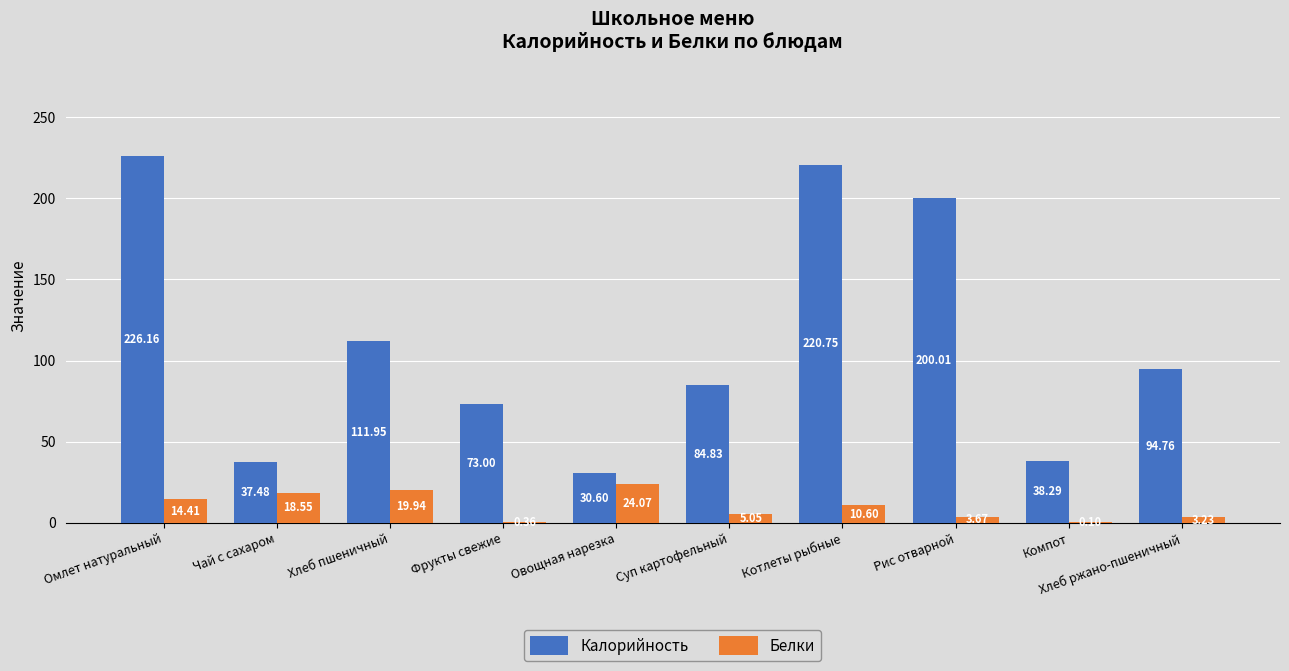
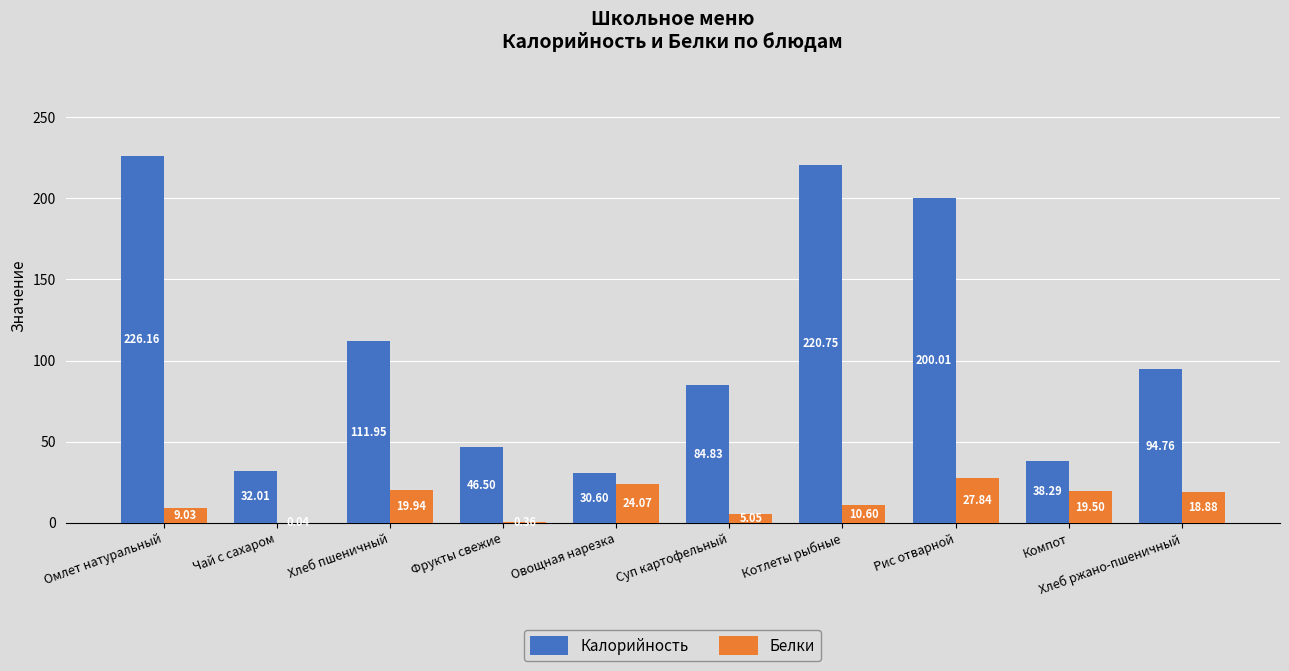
  {
    "Калорийность": {
      "Омлет натуральный": 226.16,
-     "Чай с сахаром": 37.48,
+     "Чай с сахаром": 32.01,
      "Хлеб пшеничный": 111.95,
-     "Фрукты свежие": 73.00,
+     "Фрукты свежие": 46.50,
      "Овощная нарезка": 30.60,
      "Суп картофельный": 84.83,
      "Котлеты рыбные": 220.75,
      "Рис отварной": 200.01,
      "Компот": 38.29,
      "Хлеб ржано-пшеничный": 94.76
    },
    "Белки": {
-     "Омлет натуральный": 14.41,
-     "Чай с сахаром": 19,
+     "Омлет натуральный": 9.03,
+     "Чай с сахаром": 0,
      "Хлеб пшеничный": 19.94,
      "Овощная нарезка": 24.07,
      "Суп картофельный": 5.05,
      "Котлеты рыбные": 10.60,
-     "Рис отварной": 3.67,
-     "Компот": 0,
-     "Хлеб ржано-пшеничный": 3
+     "Рис отварной": 27.84,
+     "Компот": 20,
+     "Хлеб ржано-пшеничный": 19
    }
  }
